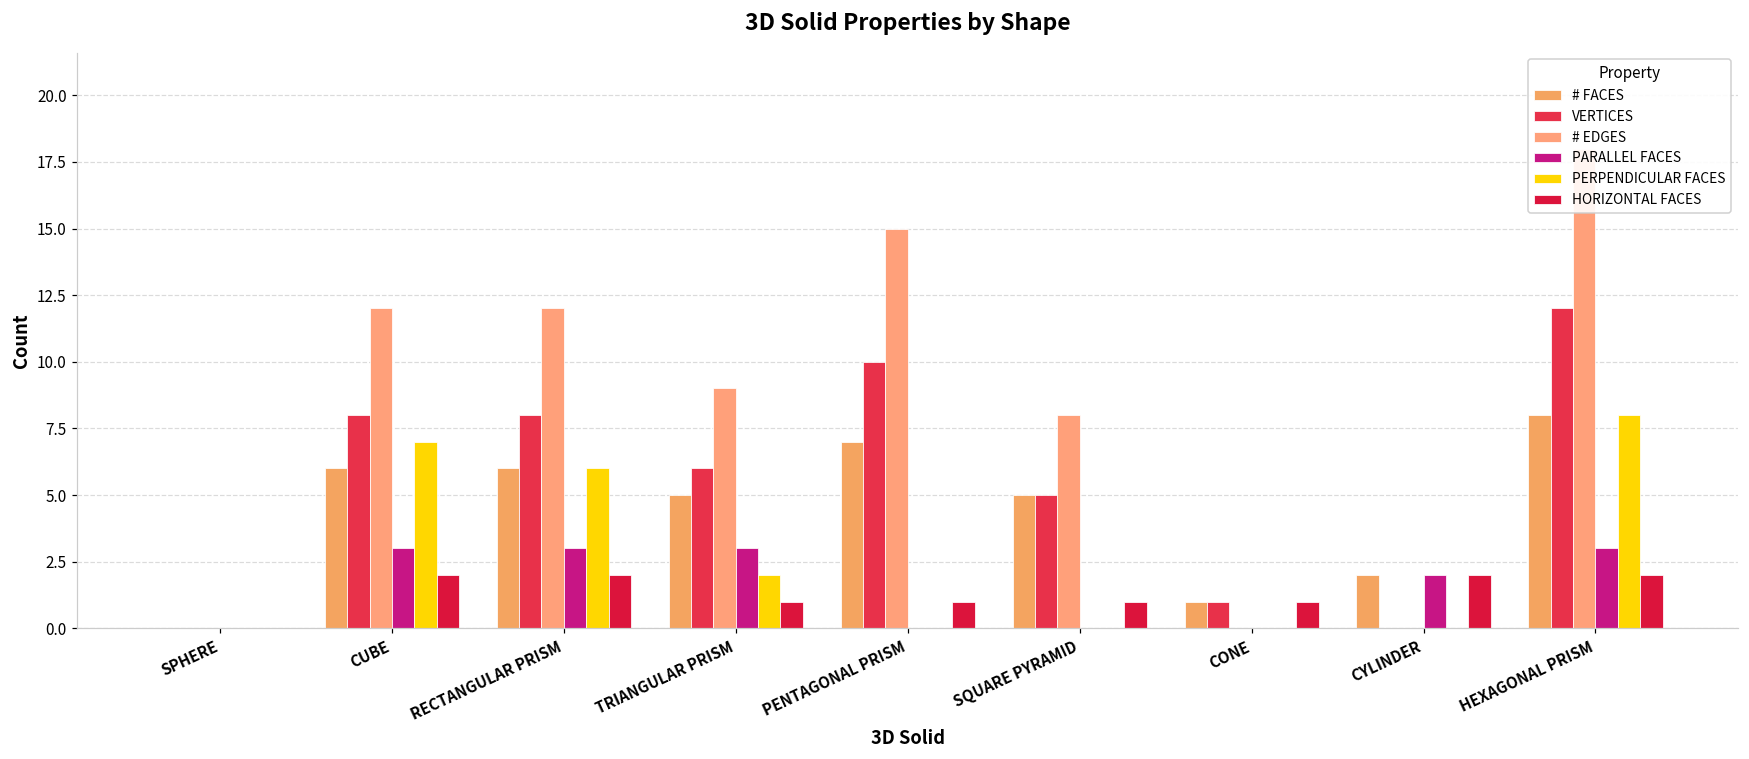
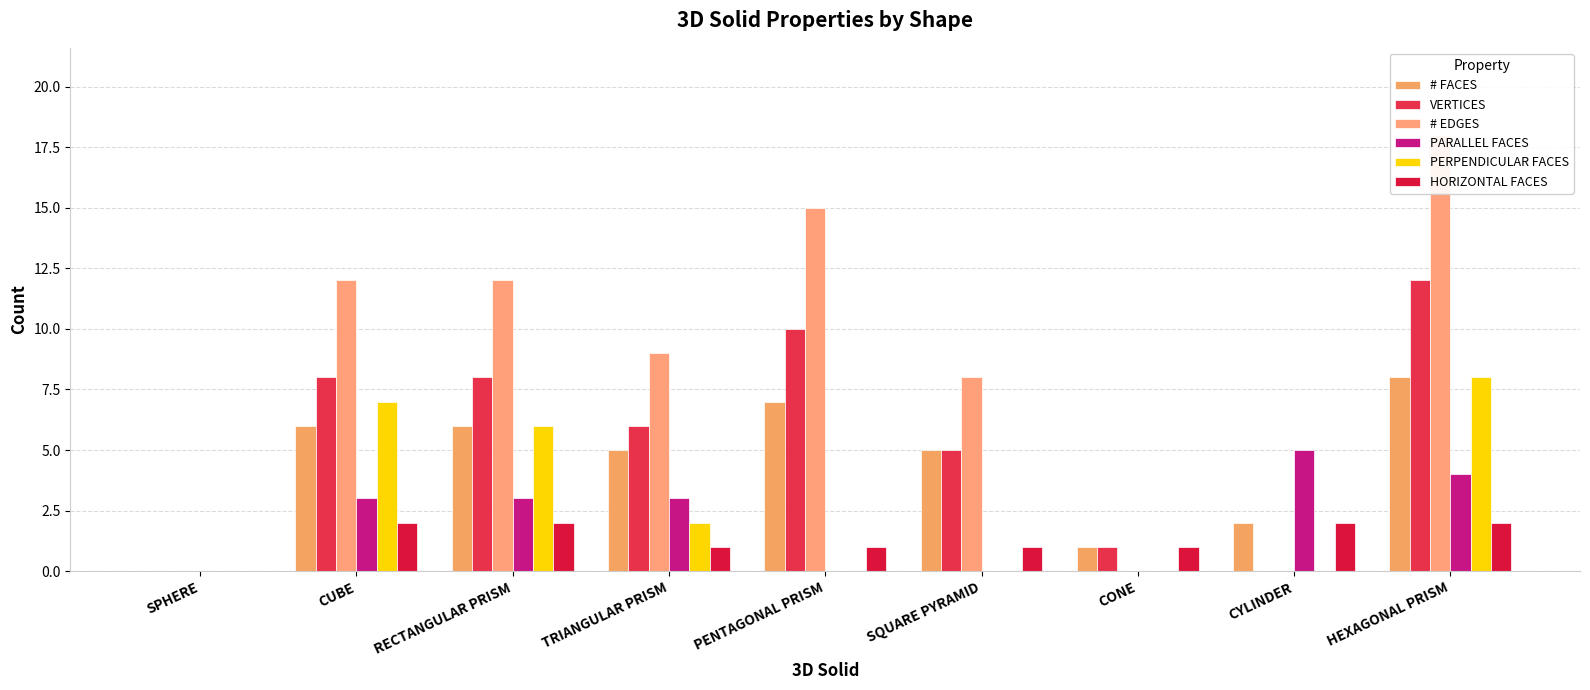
  {
    "PARALLEL FACES": {
      "SPHERE": 0,
      "CUBE": 3,
      "RECTANGULAR PRISM": 3,
      "TRIANGULAR PRISM": 3,
      "PENTAGONAL PRISM": 0,
      "SQUARE PYRAMID": 0,
      "CONE": 0,
-     "CYLINDER": 2,
-     "HEXAGONAL PRISM": 3
+     "CYLINDER": 5,
+     "HEXAGONAL PRISM": 4
    },
    "PERPENDICULAR FACES": {
      "SPHERE": 0,
      "CUBE": 7,
      "RECTANGULAR PRISM": 6,
      "TRIANGULAR PRISM": 2,
      "PENTAGONAL PRISM": 0,
      "SQUARE PYRAMID": 0,
      "CONE": 0,
      "CYLINDER": 0,
      "HEXAGONAL PRISM": 8
    }
  }
